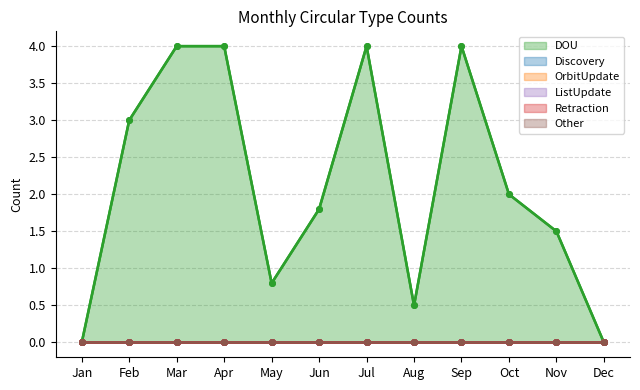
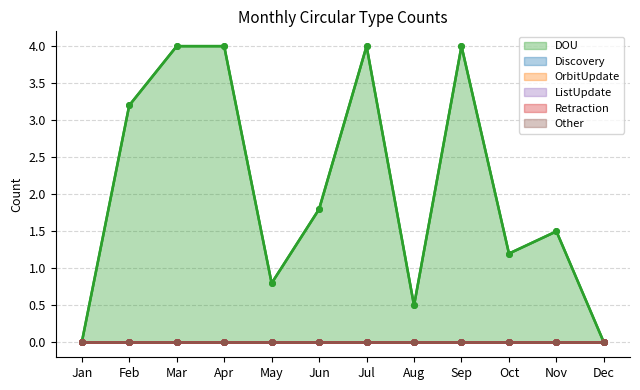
  {
    "DOU": {
-     "Feb": 3.0,
+     "Feb": 3.2,
      "Mar": 4.0,
      "Apr": 4.0,
      "May": 0.8,
      "Jun": 1.8,
      "Jul": 4.0,
      "Aug": 0.5,
      "Sep": 4.0,
-     "Oct": 2.0,
+     "Oct": 1.2,
      "Nov": 1.5
    },
    "Other": {
      "Feb": 0.0,
      "Mar": 0.0,
      "Apr": 0.0,
      "May": 0.0,
      "Jun": 0.0,
      "Jul": 0.0,
      "Aug": 0.0,
      "Sep": 0.0,
      "Oct": 0.0,
      "Nov": 0.0
    }
  }
